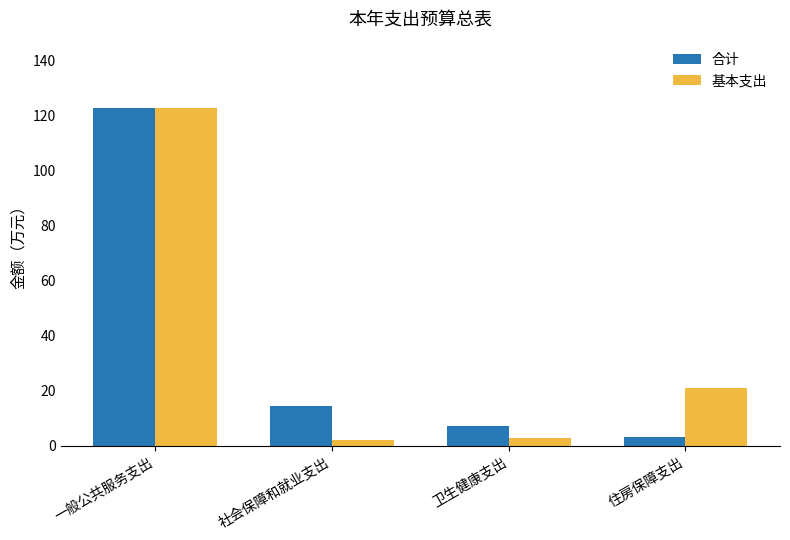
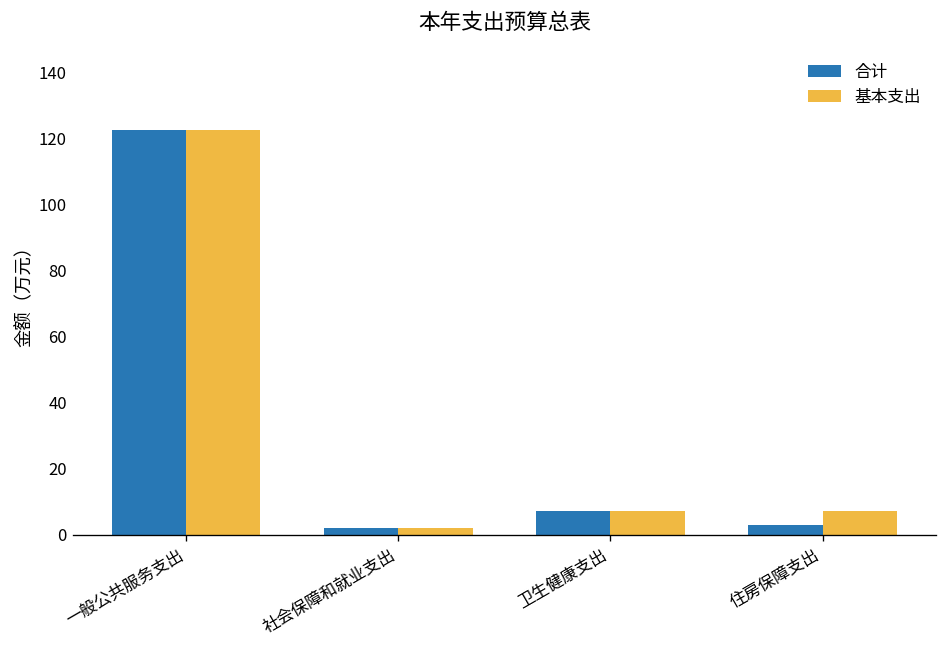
  {
    "合计": {
      "一般公共服务支出": 123,
-     "社会保障和就业支出": 14,
+     "社会保障和就业支出": 2,
      "卫生健康支出": 7,
      "住房保障支出": 3
    },
    "基本支出": {
      "一般公共服务支出": 123,
      "社会保障和就业支出": 2,
-     "卫生健康支出": 3,
-     "住房保障支出": 21
+     "卫生健康支出": 7,
+     "住房保障支出": 7
    }
  }
